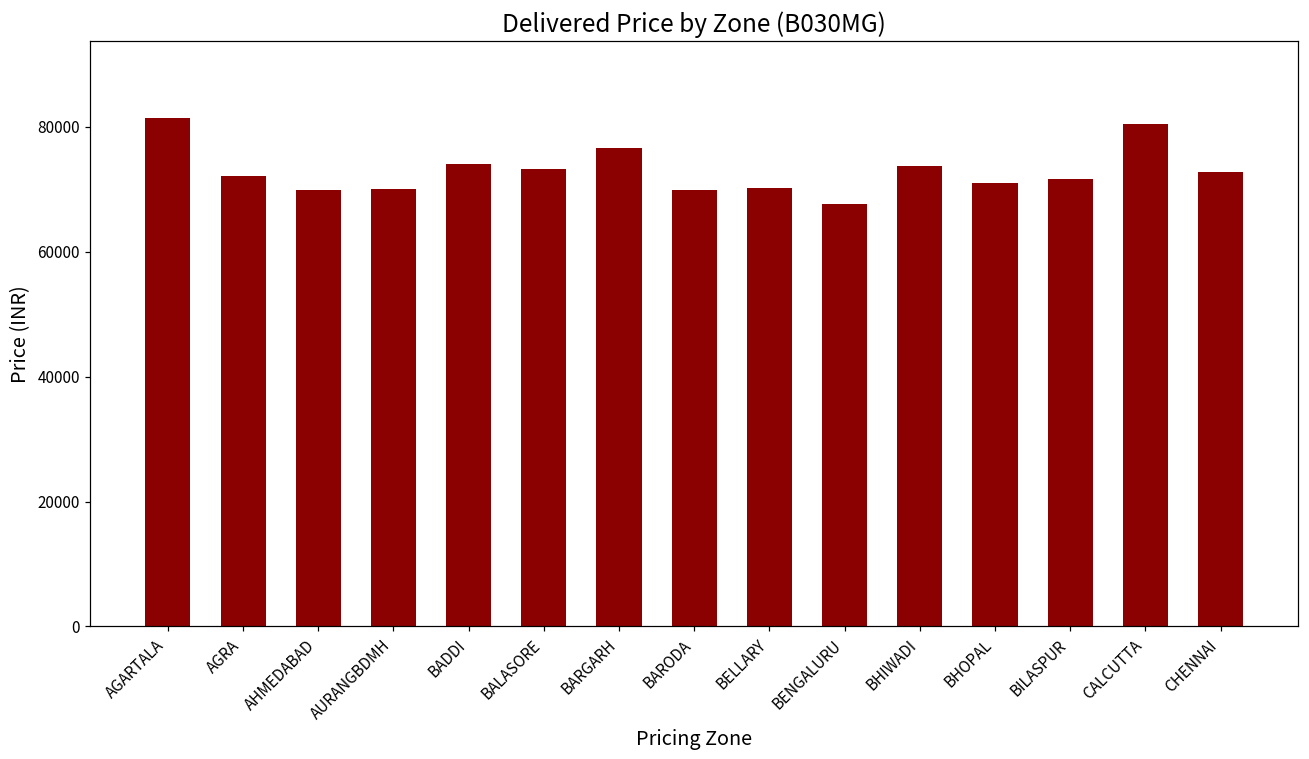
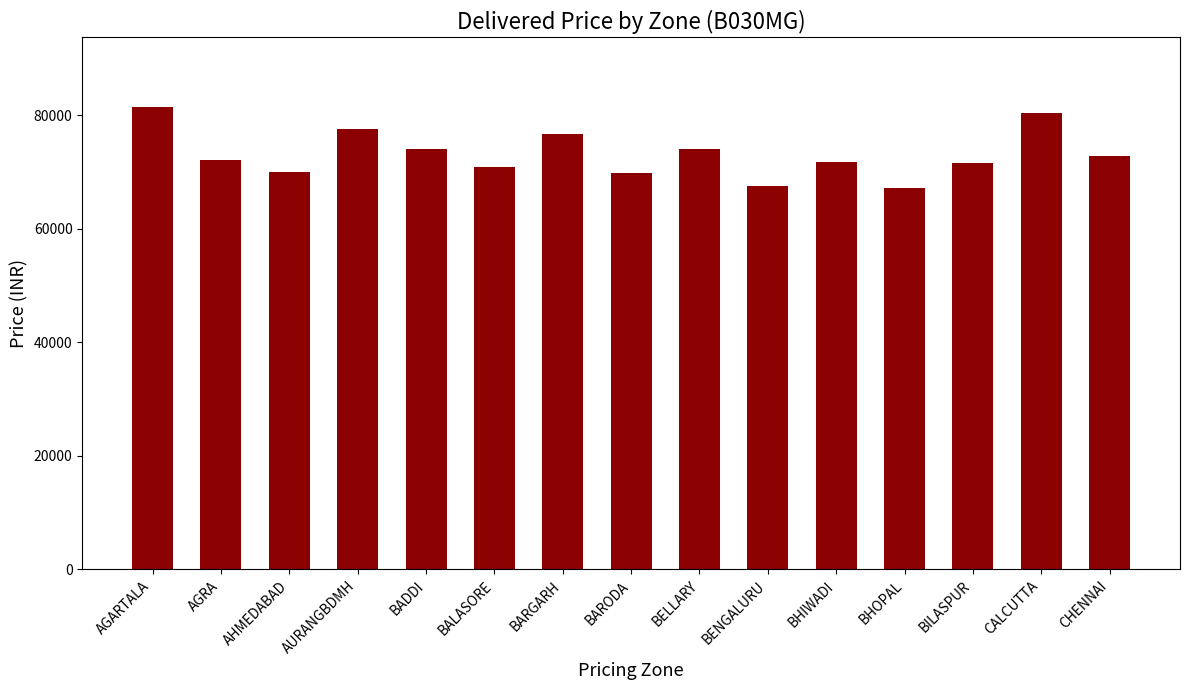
  {
    "AGARTALA": 82000,
    "AGRA": 72000,
    "AHMEDABAD": 70000,
-   "AURANGBDMH": 70000,
+   "AURANGBDMH": 78000,
    "BADDI": 74000,
-   "BALASORE": 73000,
+   "BALASORE": 71000,
    "BARGARH": 77000,
    "BARODA": 70000,
-   "BELLARY": 70000,
+   "BELLARY": 74000,
    "BENGALURU": 68000,
-   "BHIWADI": 74000,
-   "BHOPAL": 71000,
+   "BHIWADI": 72000,
+   "BHOPAL": 67000,
    "BILASPUR": 72000,
    "CALCUTTA": 80000,
    "CHENNAI": 73000
  }
